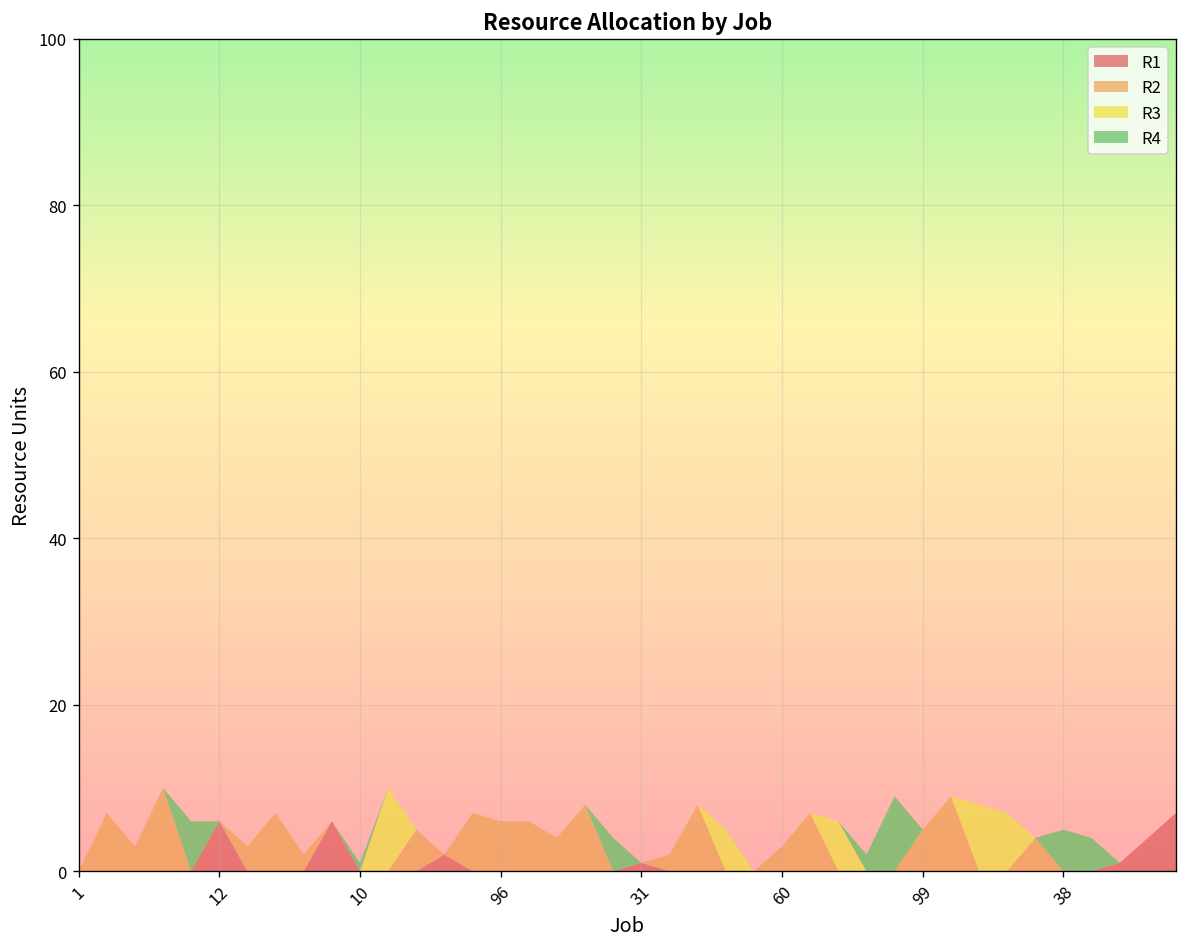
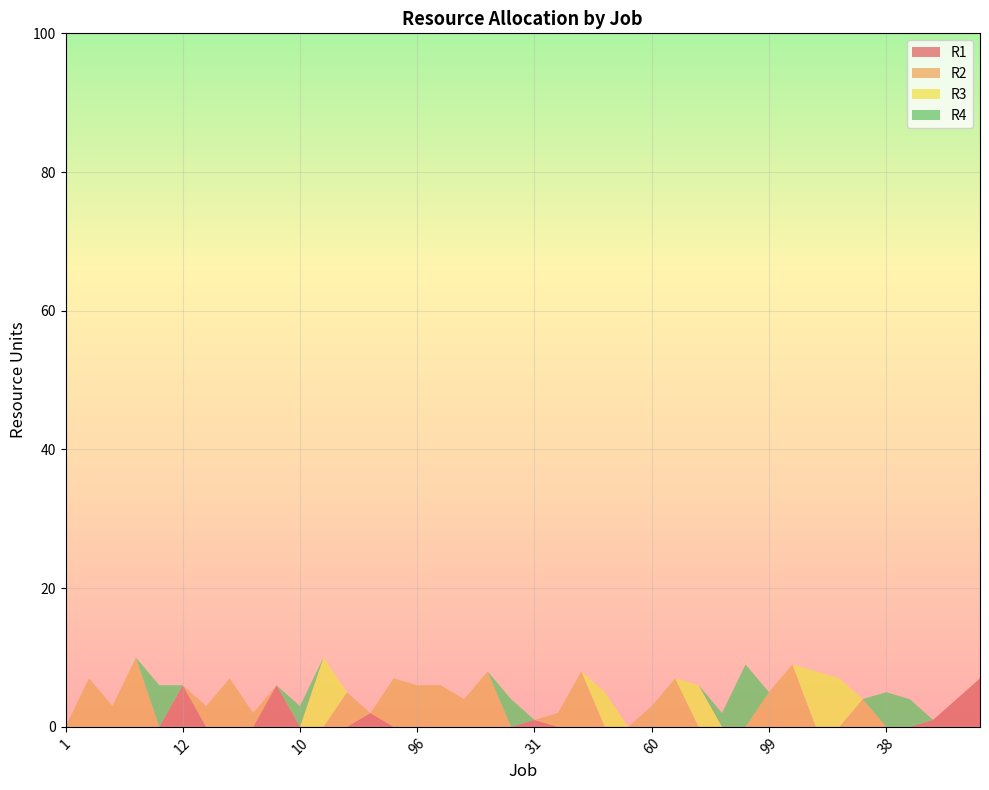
  {
    "R1": {
      "96": 0,
      "60": 0,
      "99": 0
    },
    "R4": {
-     "10": 1
+     "10": 3
    }
  }
